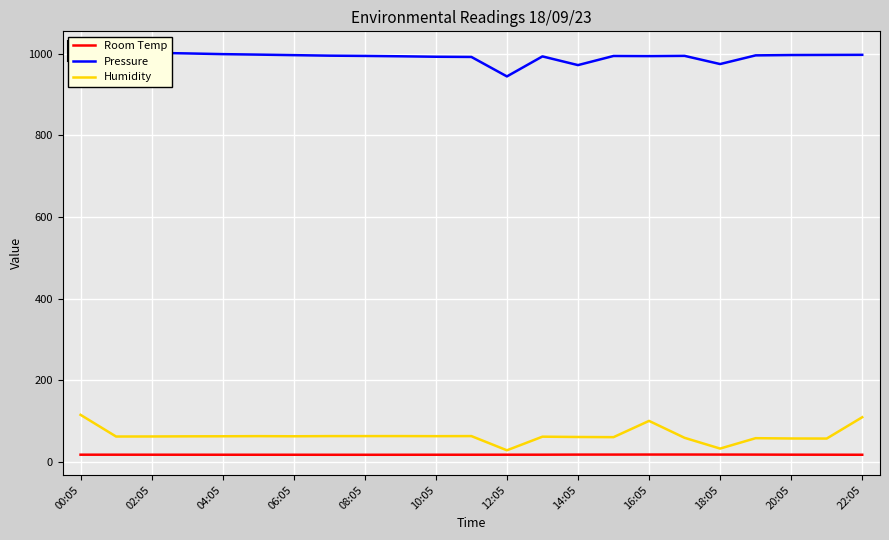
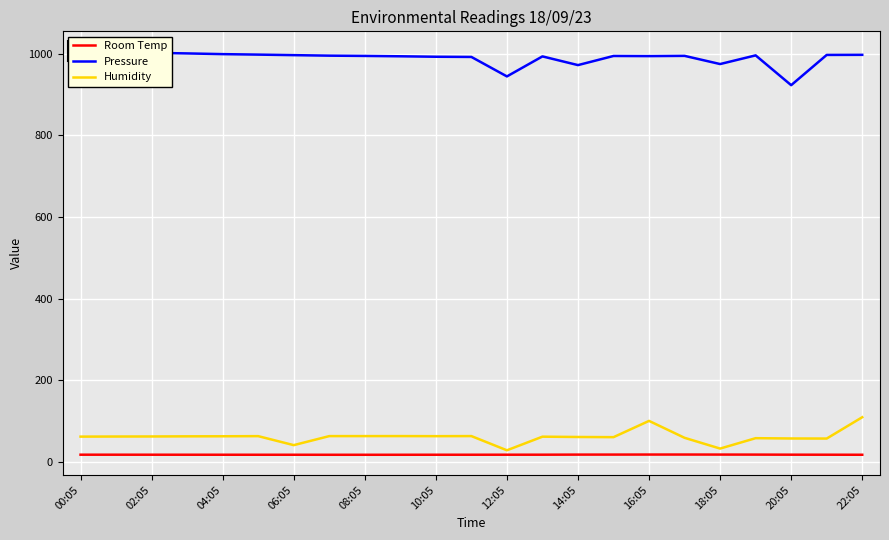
  {
    "Room Temp": {
      "00:05": 20,
      "02:05": 20,
      "04:05": 20,
      "06:05": 20,
      "08:05": 20,
      "10:05": 20,
      "12:05": 20,
      "14:05": 20,
      "16:05": 20,
      "18:05": 20,
      "20:05": 20,
      "22:05": 20
    },
    "Pressure": {
      "04:05": 1000,
      "06:05": 1000,
      "08:05": 990,
      "10:05": 990,
      "12:05": 940,
      "14:05": 970,
      "16:05": 990,
      "18:05": 970,
-     "20:05": 1000,
+     "20:05": 920,
      "22:05": 1000
    },
    "Humidity": {
-     "00:05": 120,
+     "00:05": 60,
      "02:05": 60,
      "04:05": 60,
-     "06:05": 60,
+     "06:05": 40,
      "08:05": 60,
      "10:05": 60,
      "12:05": 30,
      "14:05": 60,
      "16:05": 100,
      "18:05": 30,
      "20:05": 60,
      "22:05": 110
    }
  }
